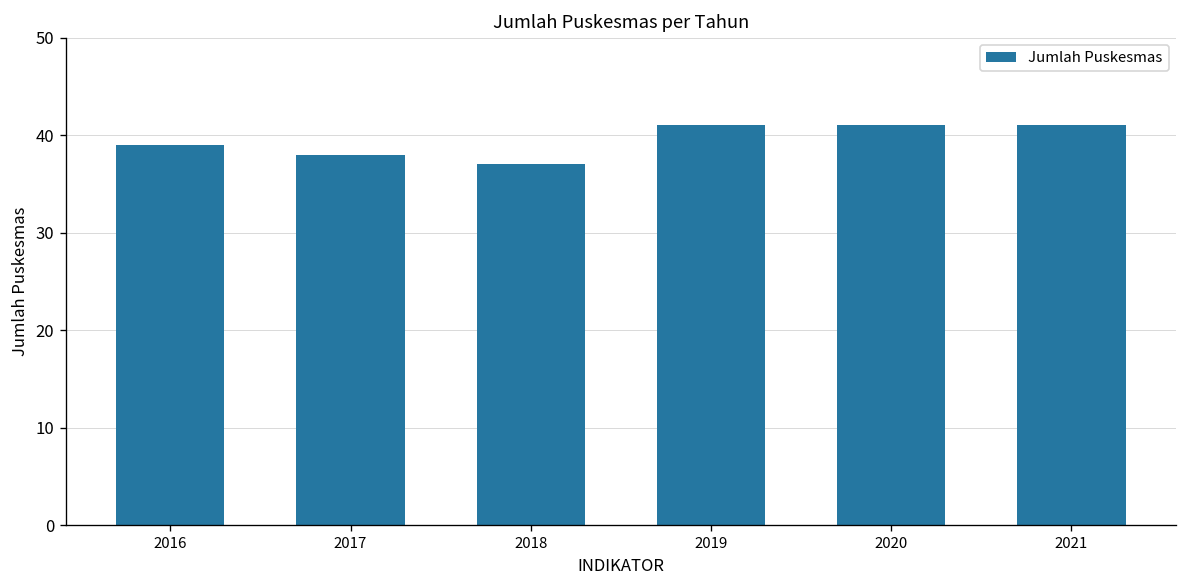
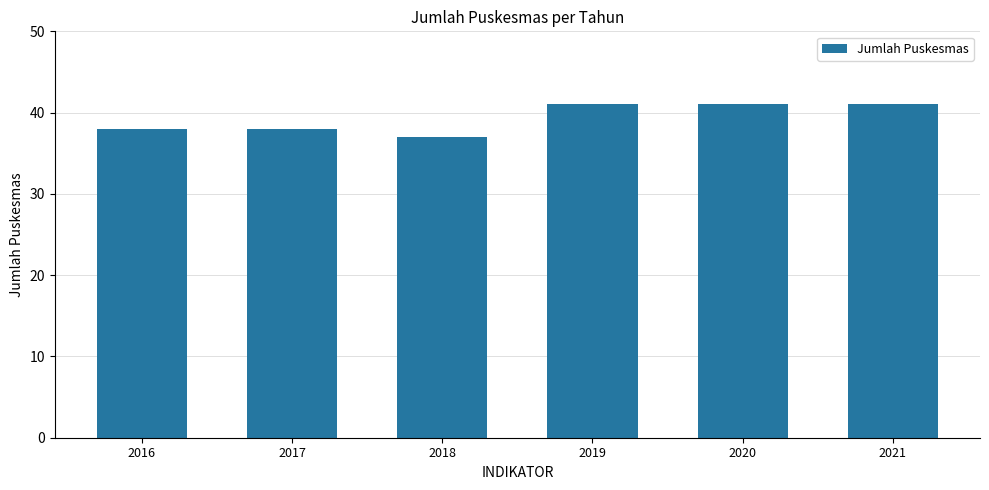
  {
-   "2016": 39,
+   "2016": 38,
    "2017": 38,
    "2018": 37,
    "2019": 41,
    "2020": 41,
    "2021": 41
  }
